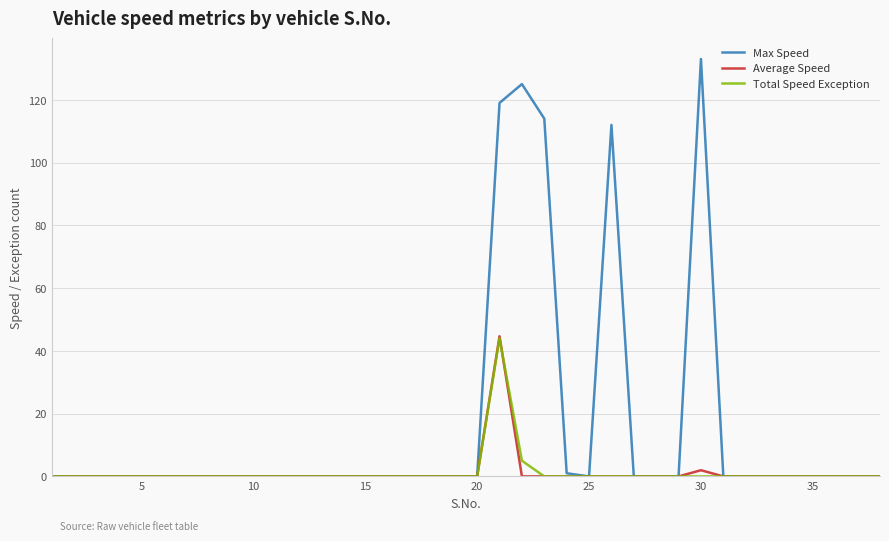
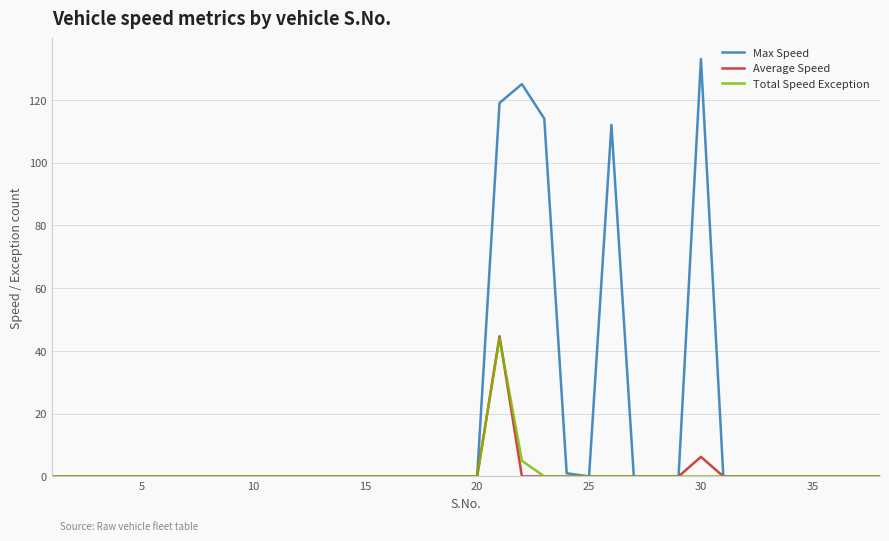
  {
    "Max Speed": {
      "30": 133
    },
    "Average Speed": {
-     "30": 2
+     "30": 6
    },
    "Total Speed Exception": {
      "30": 0
    }
  }
